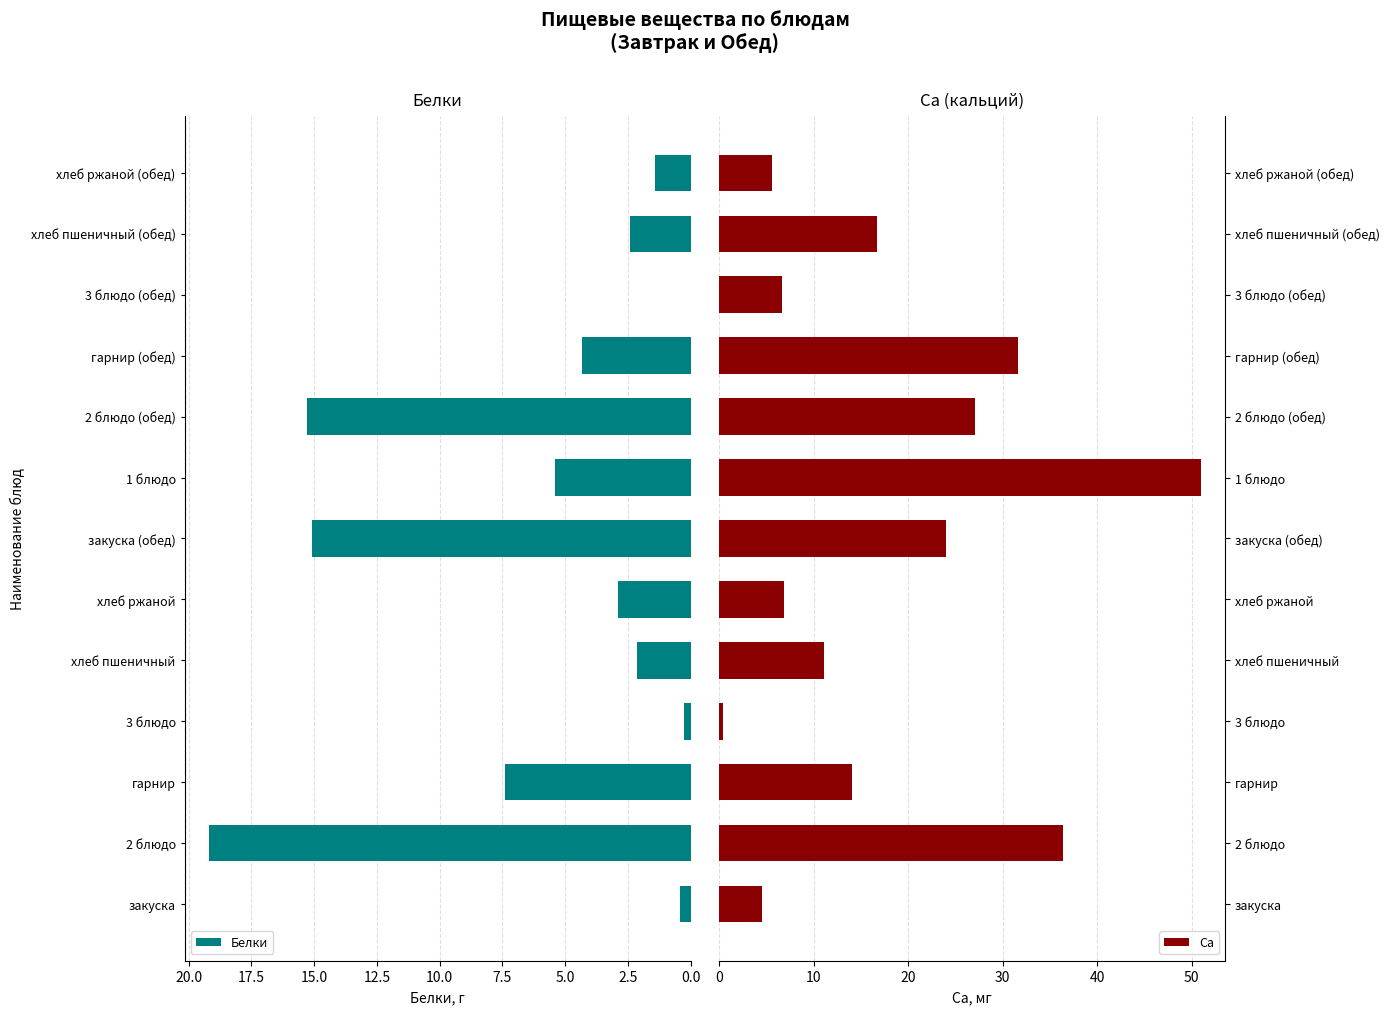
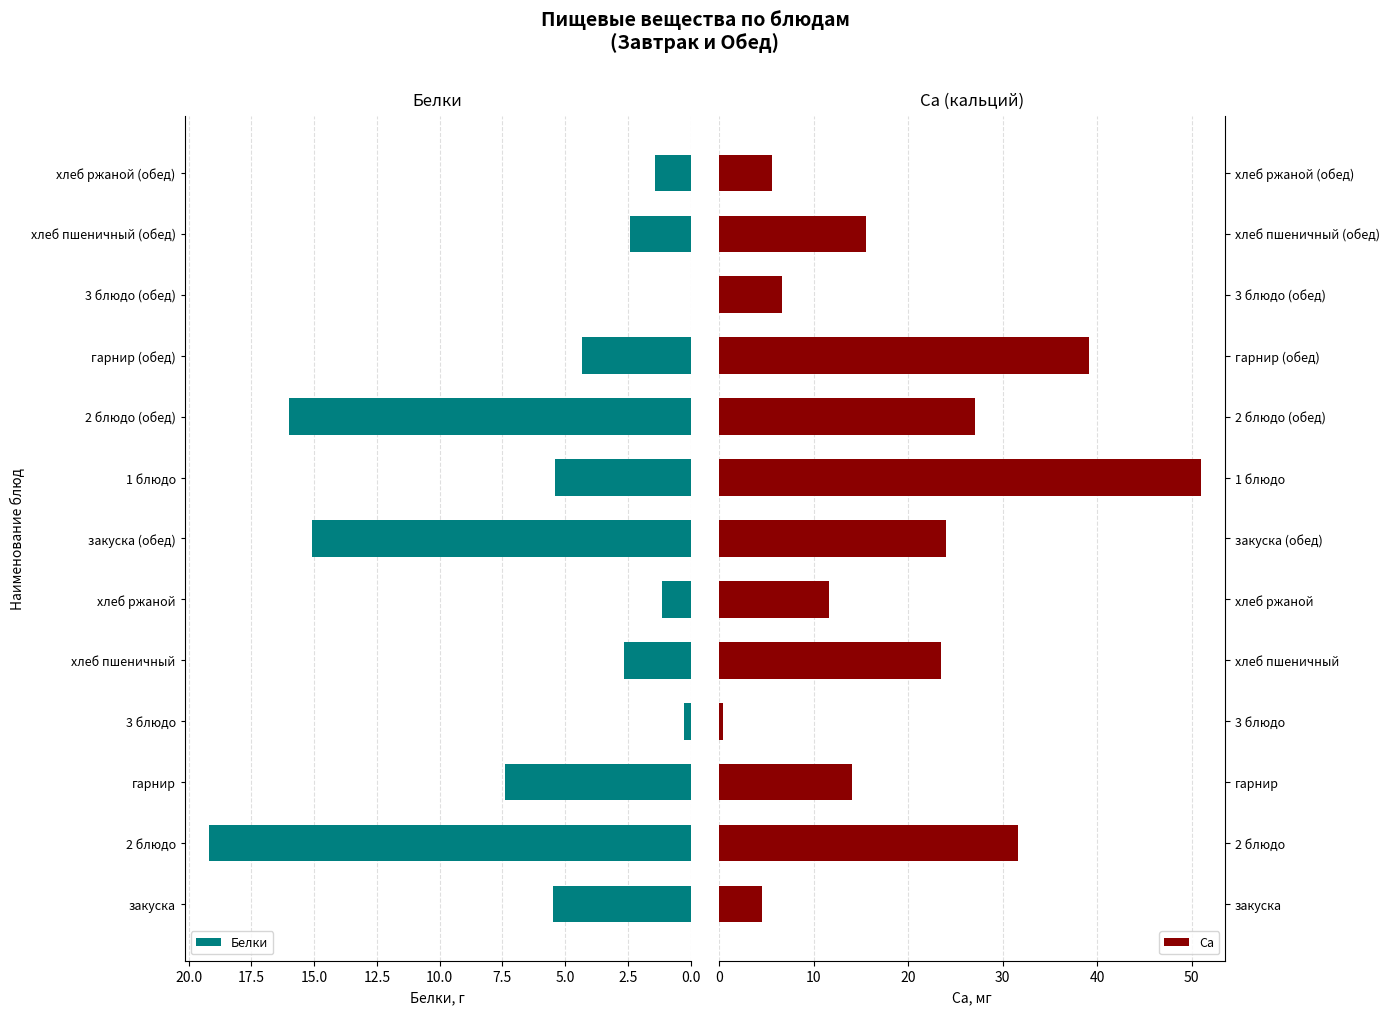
  {
    "Белки": {
      "хлеб ржаной (обед)": 1.4,
      "хлеб пшеничный (обед)": 2.4,
      "3 блюдо (обед)": 0.0,
      "гарнир (обед)": 4.3,
-     "2 блюдо (обед)": 15.3,
+     "2 блюдо (обед)": 16.0,
      "1 блюдо": 5.4,
      "закуска (обед)": 15.1,
-     "хлеб ржаной": 2.9,
-     "хлеб пшеничный": 2.1,
+     "хлеб ржаной": 1.1,
+     "хлеб пшеничный": 2.6,
      "3 блюдо": 0.3,
      "гарнир": 7.4,
      "2 блюдо": 19.2,
-     "закуска": 0.4
+     "закуска": 5.5
    },
    "Ca (кальций)": {
      "хлеб ржаной (обед)": 6,
-     "хлеб пшеничный (обед)": 17,
+     "хлеб пшеничный (обед)": 16,
      "3 блюдо (обед)": 7,
-     "гарнир (обед)": 32,
+     "гарнир (обед)": 39,
      "2 блюдо (обед)": 27,
      "1 блюдо": 51,
      "закуска (обед)": 24,
-     "хлеб ржаной": 7,
-     "хлеб пшеничный": 11,
+     "хлеб ржаной": 12,
+     "хлеб пшеничный": 24,
      "3 блюдо": 0,
      "гарнир": 14,
-     "2 блюдо": 36,
+     "2 блюдо": 32,
      "закуска": 5
    }
  }
